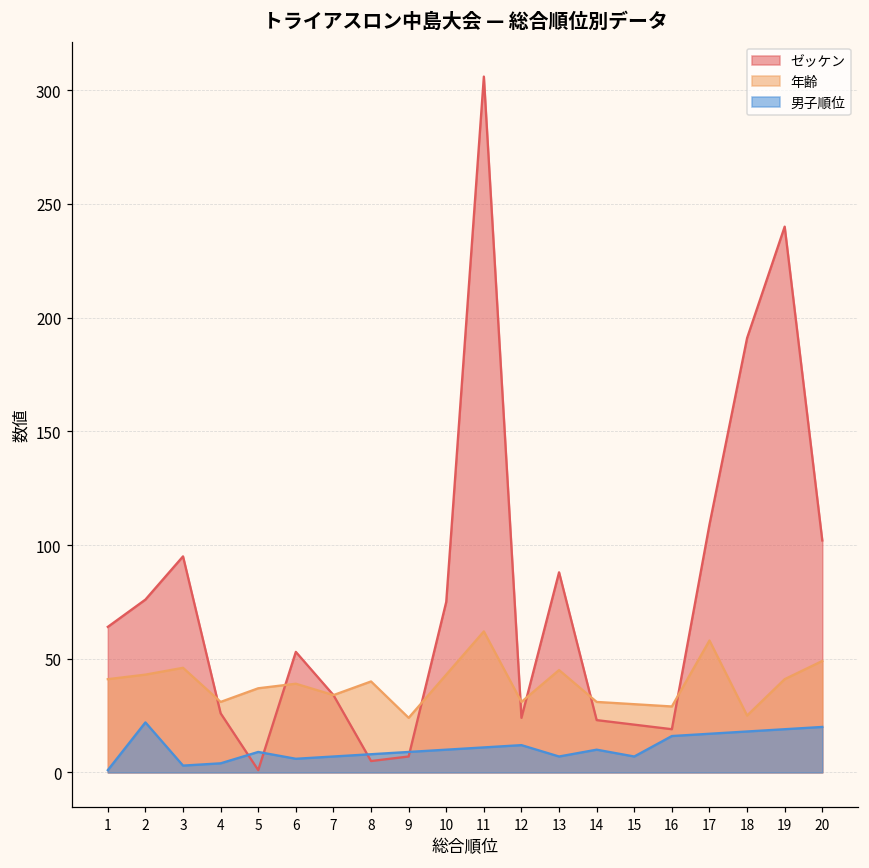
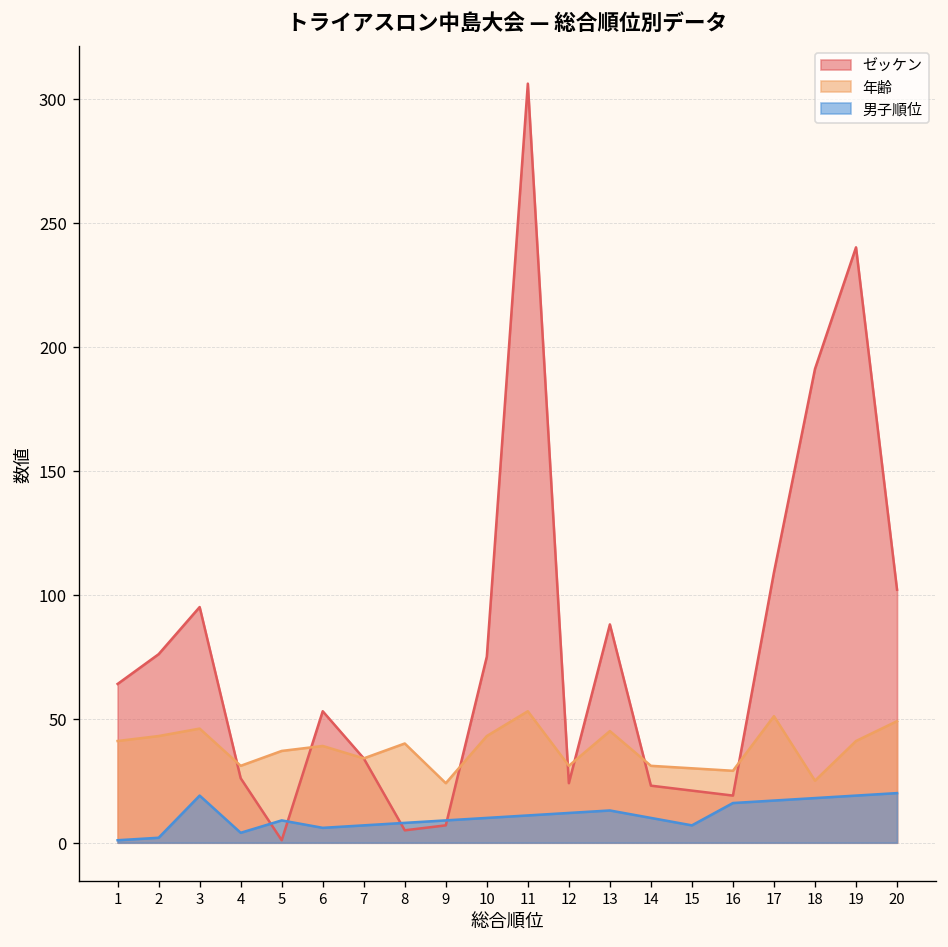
  {
    "ゼッケン": {
      "1": 64,
      "2": 76,
      "3": 95,
      "4": 26,
      "5": 1,
      "6": 53,
      "8": 5,
      "9": 7,
      "10": 75,
      "11": 306,
      "12": 24,
      "13": 88,
      "14": 23,
      "15": 21,
      "16": 19,
      "17": 109,
      "18": 191,
      "19": 240,
      "20": 102
    },
    "年齢": {
      "1": 41,
      "2": 43,
      "3": 46,
      "4": 31,
      "5": 37,
      "6": 39,
      "8": 40,
      "9": 24,
      "10": 43,
-     "11": 62,
+     "11": 53,
      "12": 31,
      "13": 45,
      "14": 31,
      "15": 30,
      "16": 29,
-     "17": 58,
+     "17": 51,
      "18": 25,
      "19": 41,
      "20": 49
    },
    "男子順位": {
      "1": 1,
-     "2": 22,
-     "3": 3,
+     "2": 2,
+     "3": 19,
      "4": 4,
      "5": 9,
      "6": 6,
      "7": 7,
      "8": 8,
      "9": 9,
      "10": 10,
      "11": 11,
      "12": 12,
-     "13": 7,
+     "13": 13,
      "14": 10,
      "15": 7,
      "16": 16,
      "17": 17,
      "18": 18,
      "19": 19,
      "20": 20
    }
  }
